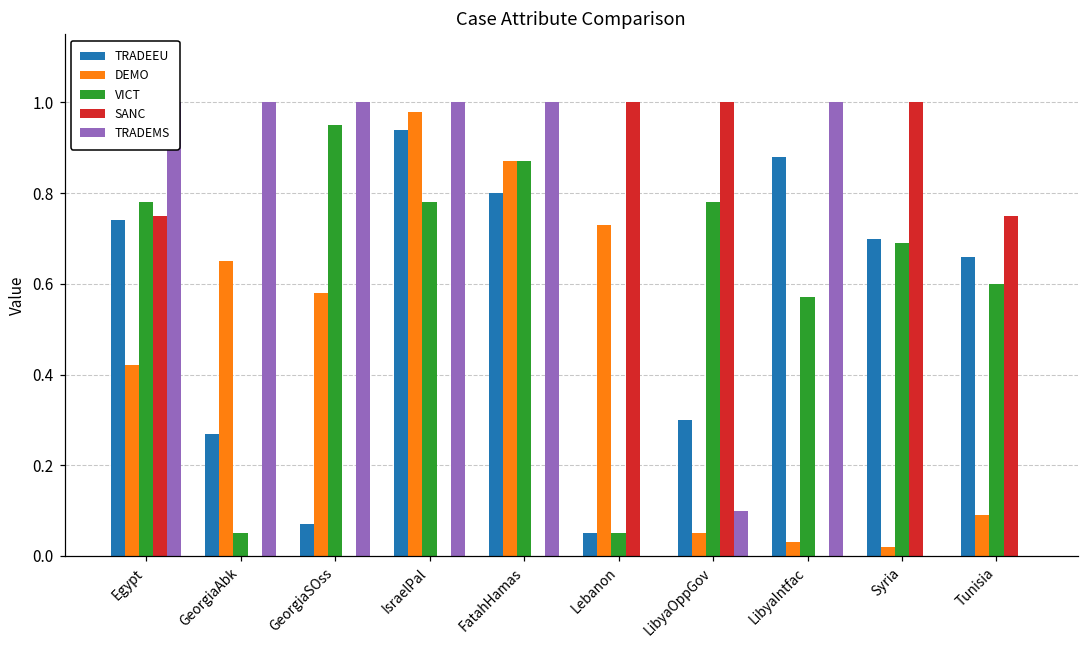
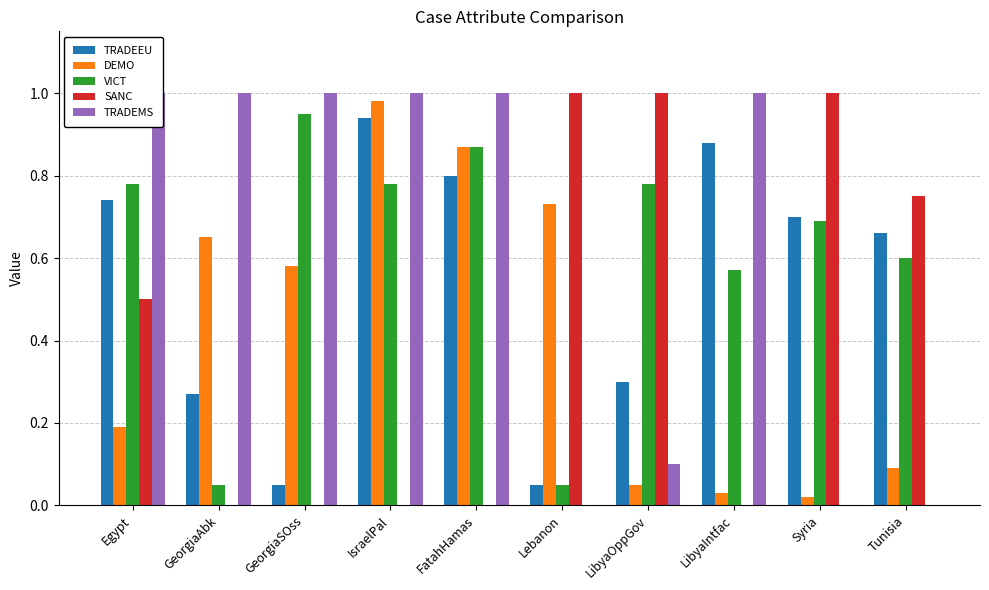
  {
    "TRADEEU": {
      "Egypt": 0.74,
      "GeorgiaAbk": 0.27,
-     "GeorgiaSOss": 0.07,
+     "GeorgiaSOss": 0.05,
      "IsraelPal": 0.94,
      "FatahHamas": 0.80,
      "Lebanon": 0.05,
      "LibyaOppGov": 0.30,
      "LibyaIntfac": 0.88,
      "Syria": 0.70,
      "Tunisia": 0.66
    },
    "DEMO": {
-     "Egypt": 0.42,
+     "Egypt": 0.19,
      "GeorgiaAbk": 0.65,
      "GeorgiaSOss": 0.58,
      "IsraelPal": 0.98,
      "FatahHamas": 0.87,
      "Lebanon": 0.73,
      "LibyaOppGov": 0.05,
      "LibyaIntfac": 0.03,
      "Syria": 0.02,
      "Tunisia": 0.09
    },
    "VICT": {
      "Egypt": 0.78,
      "GeorgiaAbk": 0.05,
      "GeorgiaSOss": 0.95,
      "IsraelPal": 0.78,
      "FatahHamas": 0.87,
      "Lebanon": 0.05,
      "LibyaOppGov": 0.78,
      "LibyaIntfac": 0.57,
      "Syria": 0.69,
      "Tunisia": 0.60
    },
    "SANC": {
-     "Egypt": 0.75,
+     "Egypt": 0.50,
      "GeorgiaAbk": 0.00,
      "GeorgiaSOss": 0.00,
      "IsraelPal": 0.00,
      "FatahHamas": 0.00,
      "Lebanon": 1.00,
      "LibyaOppGov": 1.00,
      "LibyaIntfac": 0.00,
      "Syria": 1.00,
      "Tunisia": 0.75
    },
    "TRADEMS": {
      "GeorgiaAbk": 1.00,
      "GeorgiaSOss": 1.00,
      "IsraelPal": 1.00,
      "FatahHamas": 1.00,
      "Lebanon": 0.00,
      "LibyaOppGov": 0.10,
      "LibyaIntfac": 1.00,
      "Syria": 0.00,
      "Tunisia": 0.00
    }
  }
